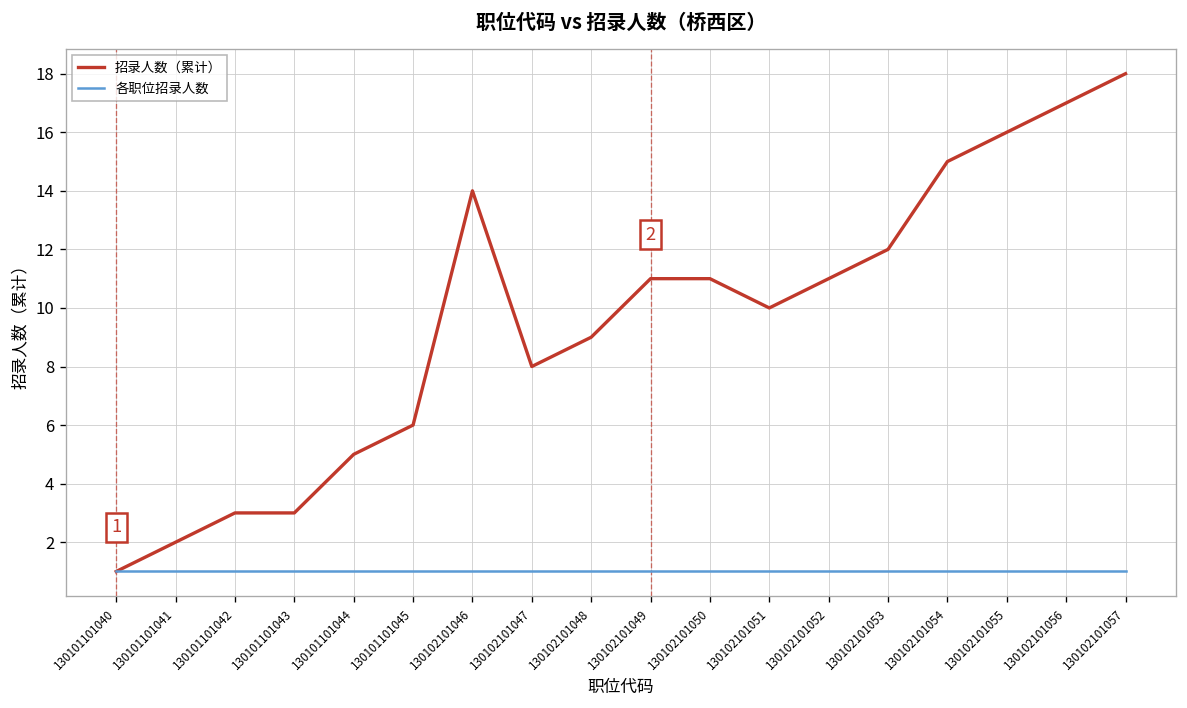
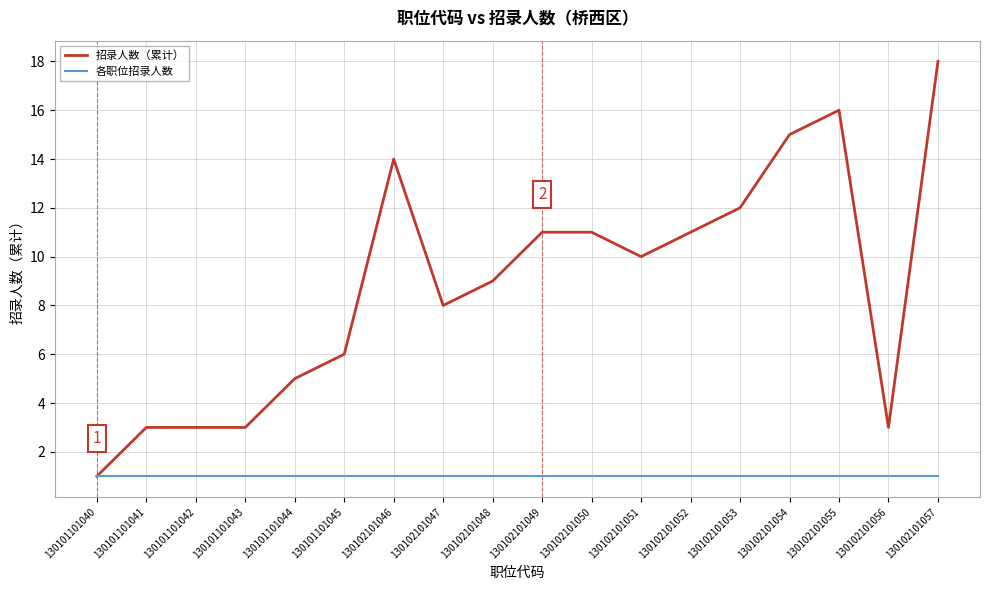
  {
    "招录人数（累计）": {
-     "130101101041": 2,
+     "130101101041": 3,
      "130101101042": 3,
      "130101101043": 3,
      "130101101044": 5,
      "130101101045": 6,
      "130102101046": 14,
      "130102101047": 8,
      "130102101048": 9,
      "130102101049": 11,
      "130102101050": 11,
      "130102101051": 10,
      "130102101052": 11,
      "130102101053": 12,
      "130102101054": 15,
      "130102101055": 16,
-     "130102101056": 17,
+     "130102101056": 3,
      "130102101057": 18
    },
    "各职位招录人数": {
      "130101101041": 1,
      "130101101042": 1,
      "130101101043": 1,
      "130101101044": 1,
      "130101101045": 1,
      "130102101046": 1,
      "130102101047": 1,
      "130102101048": 1,
      "130102101049": 1,
      "130102101050": 1,
      "130102101051": 1,
      "130102101052": 1,
      "130102101053": 1,
      "130102101054": 1,
      "130102101055": 1,
      "130102101056": 1,
      "130102101057": 1
    }
  }
